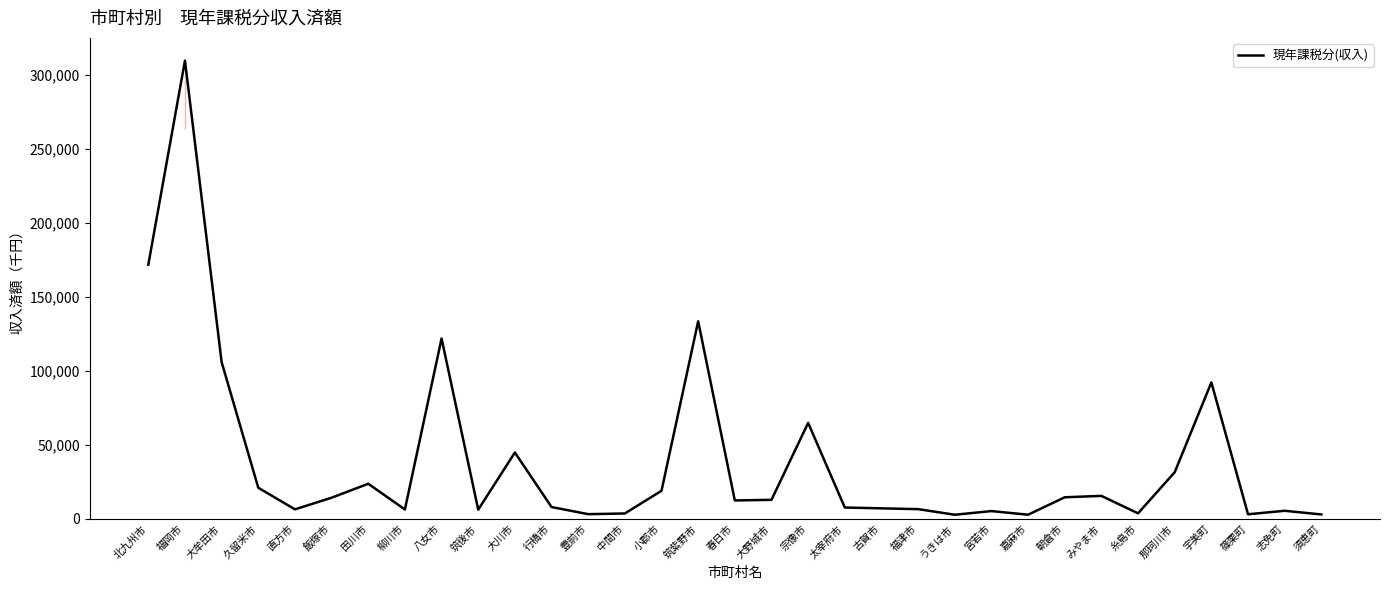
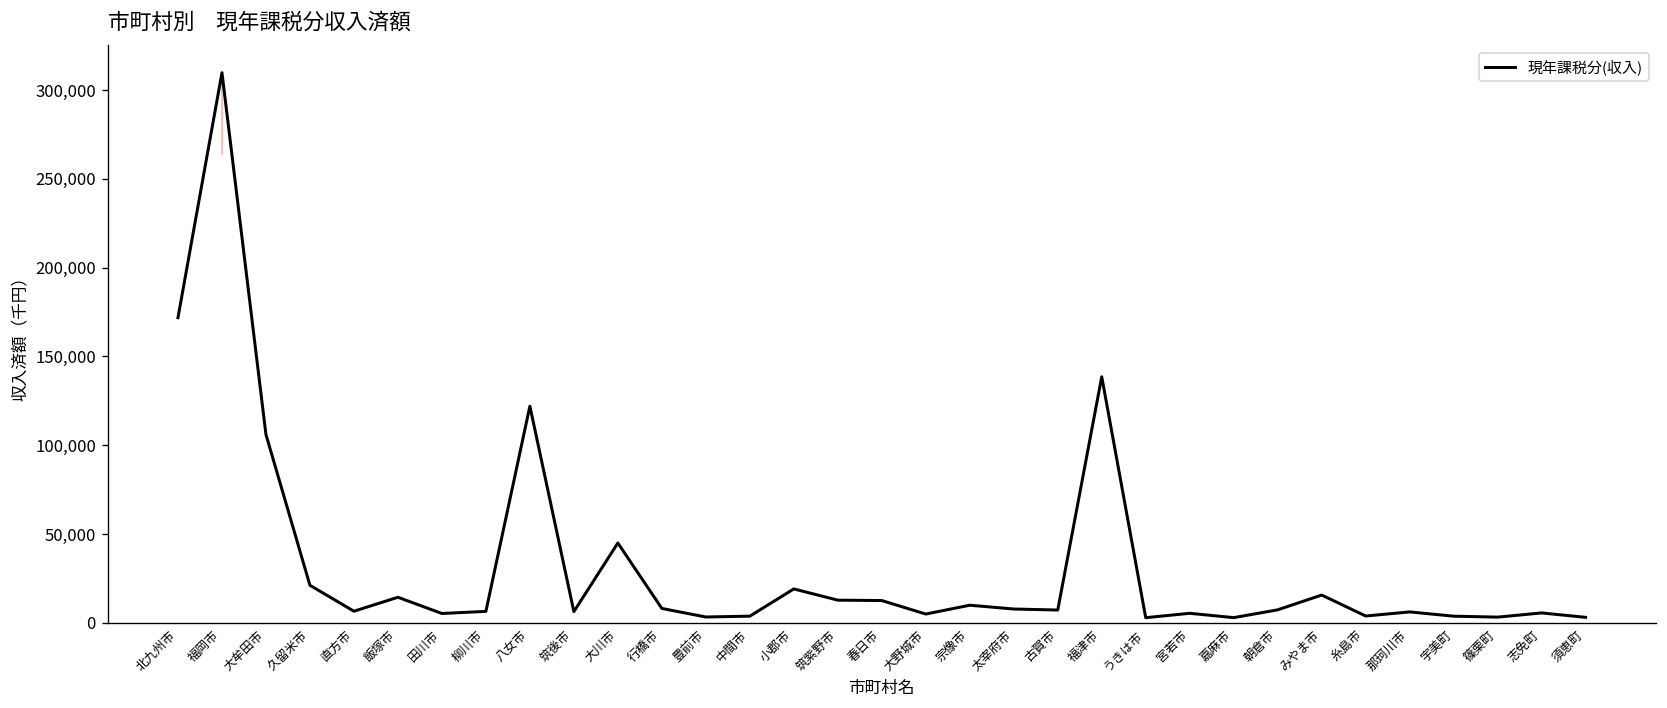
  {
    "北九州市": "172,000",
    "福岡市": "310,000",
    "大牟田市": "106,000",
    "久留米市": "21,000",
    "直方市": "7,000",
    "飯塚市": "14,000",
-   "田川市": "24,000",
+   "田川市": "5,000",
    "柳川市": "6,000",
    "八女市": "122,000",
    "筑後市": "6,000",
    "大川市": "45,000",
    "行橋市": "8,000",
    "豊前市": "3,000",
    "中間市": "4,000",
    "小郡市": "19,000",
-   "筑紫野市": "134,000",
+   "筑紫野市": "13,000",
    "春日市": "13,000",
-   "大野城市": "13,000",
-   "宗像市": "65,000",
+   "大野城市": "5,000",
+   "宗像市": "10,000",
    "太宰府市": "8,000",
    "古賀市": "7,000",
-   "福津市": "7,000",
+   "福津市": "139,000",
    "うきは市": "3,000",
    "宮若市": "5,000",
    "嘉麻市": "3,000",
-   "朝倉市": "15,000",
+   "朝倉市": "7,000",
    "みやま市": "16,000",
    "糸島市": "4,000",
-   "那珂川市": "32,000",
-   "宇美町": "92,000",
+   "那珂川市": "6,000",
+   "宇美町": "4,000",
    "篠栗町": "3,000",
    "志免町": "6,000",
    "須恵町": "3,000"
  }
